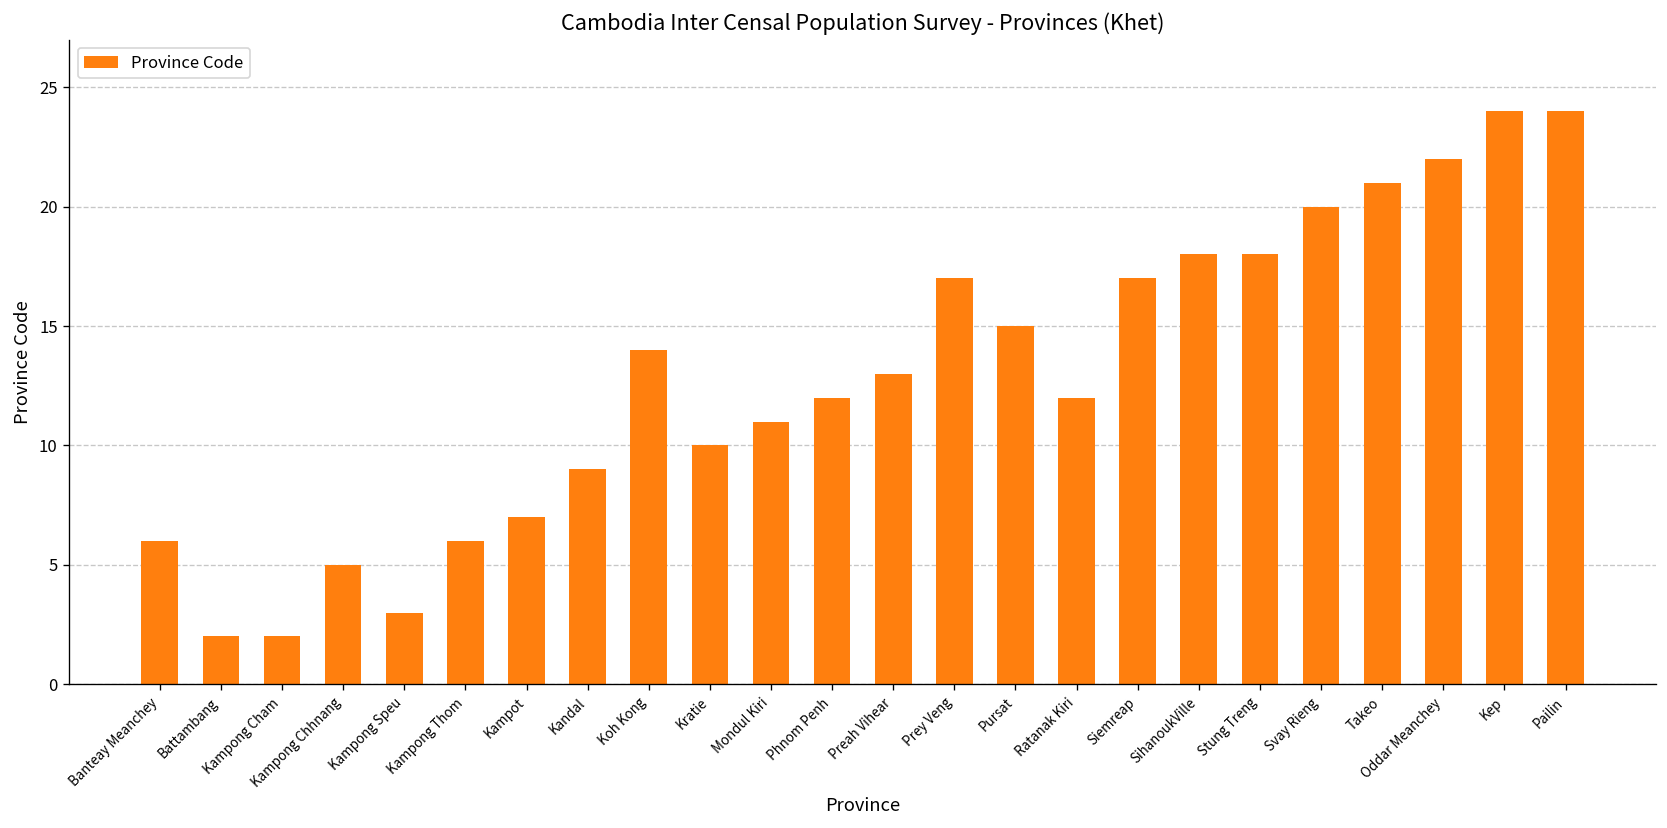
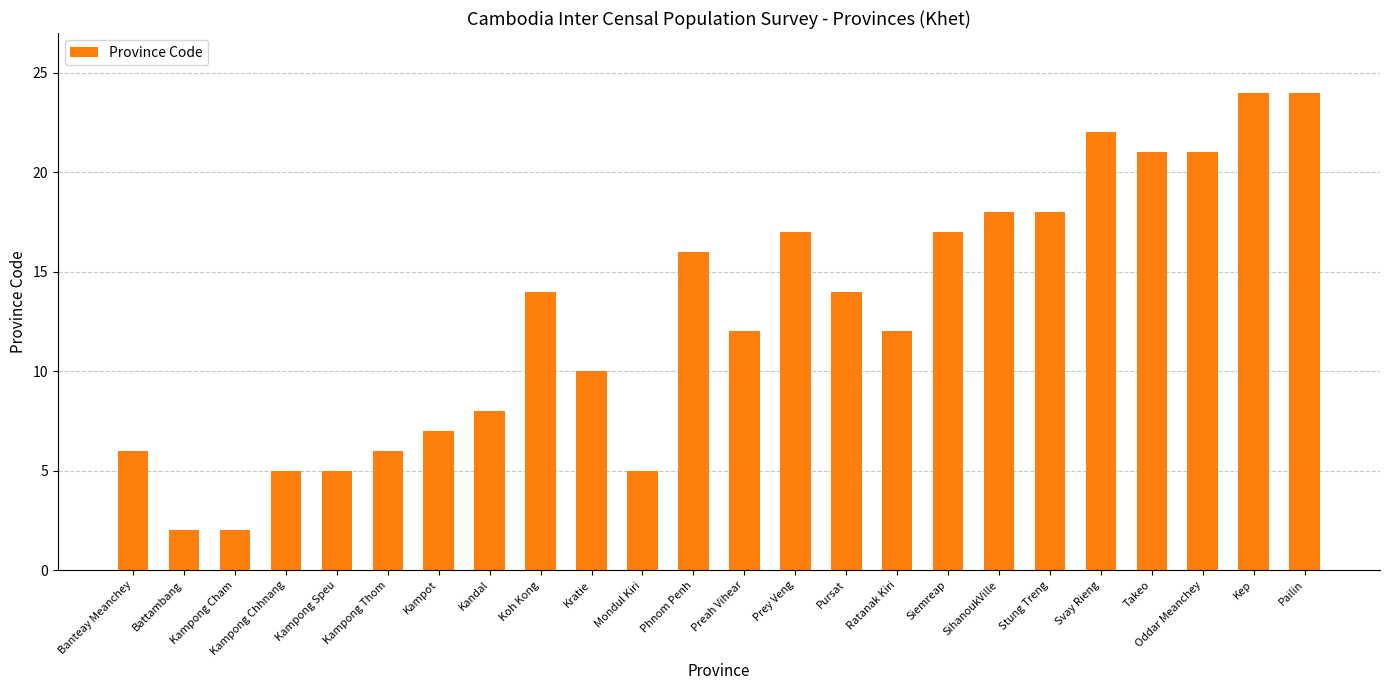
  {
    "Banteay Meanchey": 6,
    "Battambang": 2,
    "Kampong Cham": 2,
    "Kampong Chhnang": 5,
-   "Kampong Speu": 3,
+   "Kampong Speu": 5,
    "Kampong Thom": 6,
    "Kampot": 7,
-   "Kandal": 9,
+   "Kandal": 8,
    "Koh Kong": 14,
    "Kratie": 10,
-   "Mondul Kiri": 11,
-   "Phnom Penh": 12,
-   "Preah Vihear": 13,
+   "Mondul Kiri": 5,
+   "Phnom Penh": 16,
+   "Preah Vihear": 12,
    "Prey Veng": 17,
-   "Pursat": 15,
+   "Pursat": 14,
    "Ratanak Kiri": 12,
    "Siemreap": 17,
    "SihanoukVille": 18,
    "Stung Treng": 18,
-   "Svay Rieng": 20,
+   "Svay Rieng": 22,
    "Takeo": 21,
-   "Oddar Meanchey": 22,
+   "Oddar Meanchey": 21,
    "Kep": 24,
    "Pailin": 24
  }
